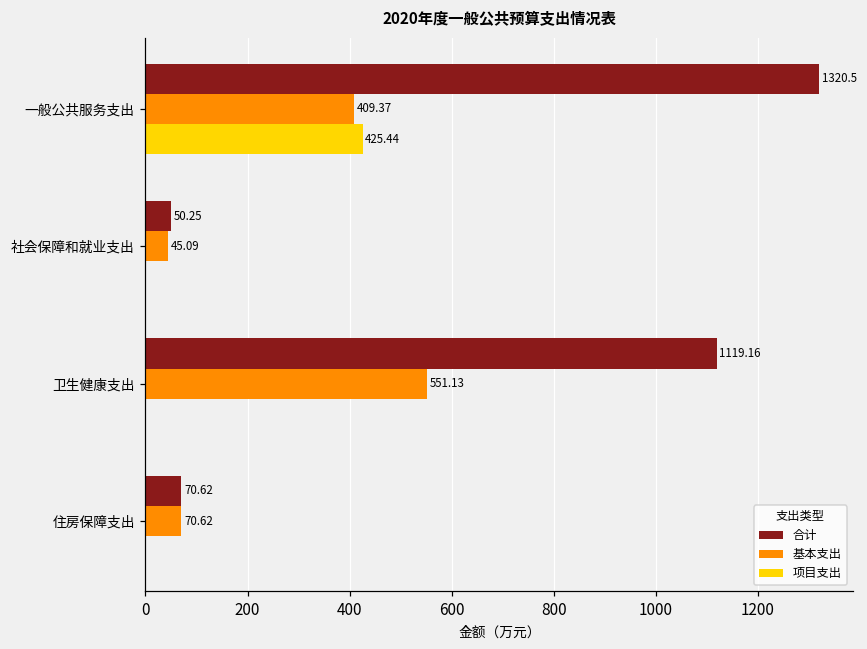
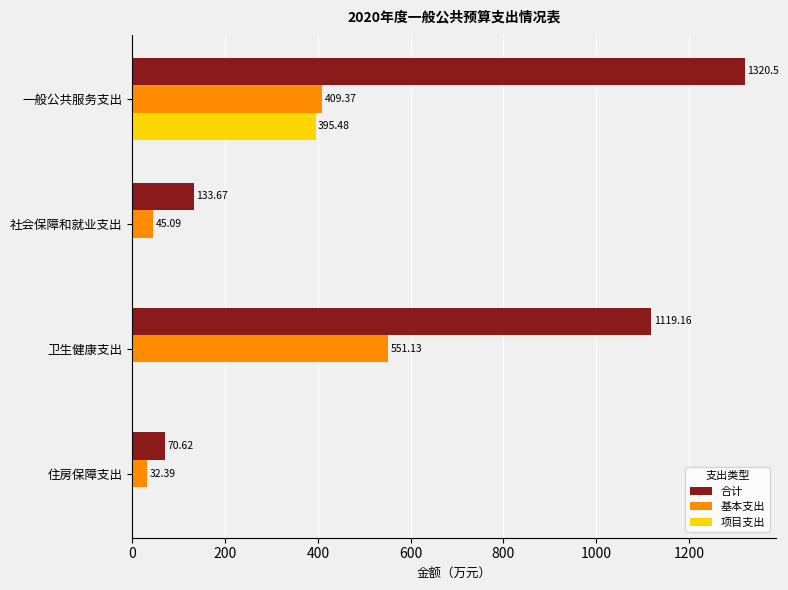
  {
    "合计": {
      "一般公共服务支出": 1320.5,
-     "社会保障和就业支出": 50.25,
+     "社会保障和就业支出": 133.67,
      "卫生健康支出": 1119.16,
      "住房保障支出": 70.62
    },
    "基本支出": {
      "一般公共服务支出": 409.37,
      "社会保障和就业支出": 45.09,
      "卫生健康支出": 551.13,
-     "住房保障支出": 70.62
+     "住房保障支出": 32.39
    },
    "项目支出": {
-     "一般公共服务支出": 425.44
+     "一般公共服务支出": 395.48
    }
  }
